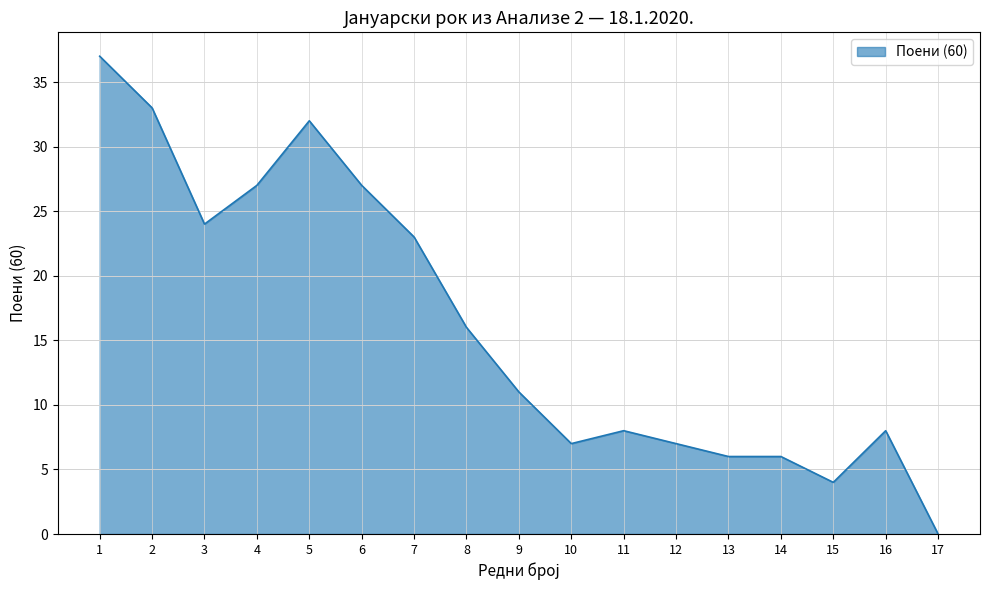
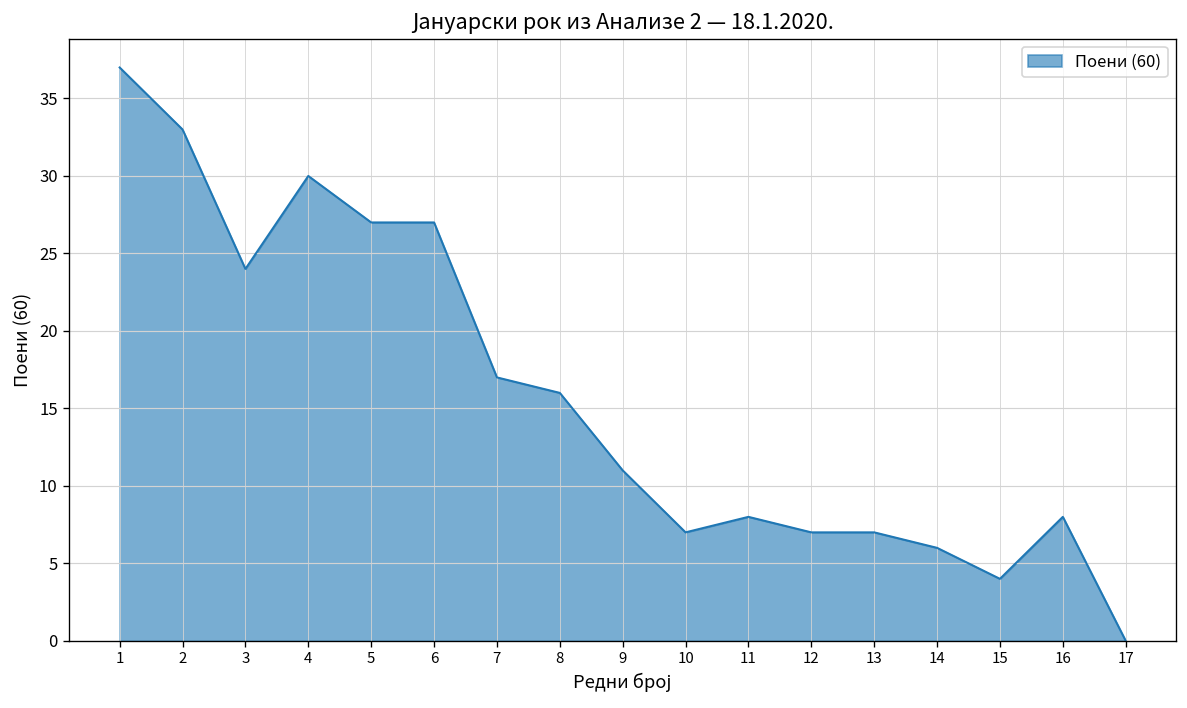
  {
    "1": 37,
    "2": 33,
    "3": 24,
-   "4": 27,
-   "5": 32,
+   "4": 30,
+   "5": 27,
    "6": 27,
-   "7": 23,
+   "7": 17,
    "8": 16,
    "9": 11,
    "10": 7,
    "11": 8,
    "12": 7,
-   "13": 6,
+   "13": 7,
    "14": 6,
    "15": 4,
    "16": 8,
    "17": 0
  }
